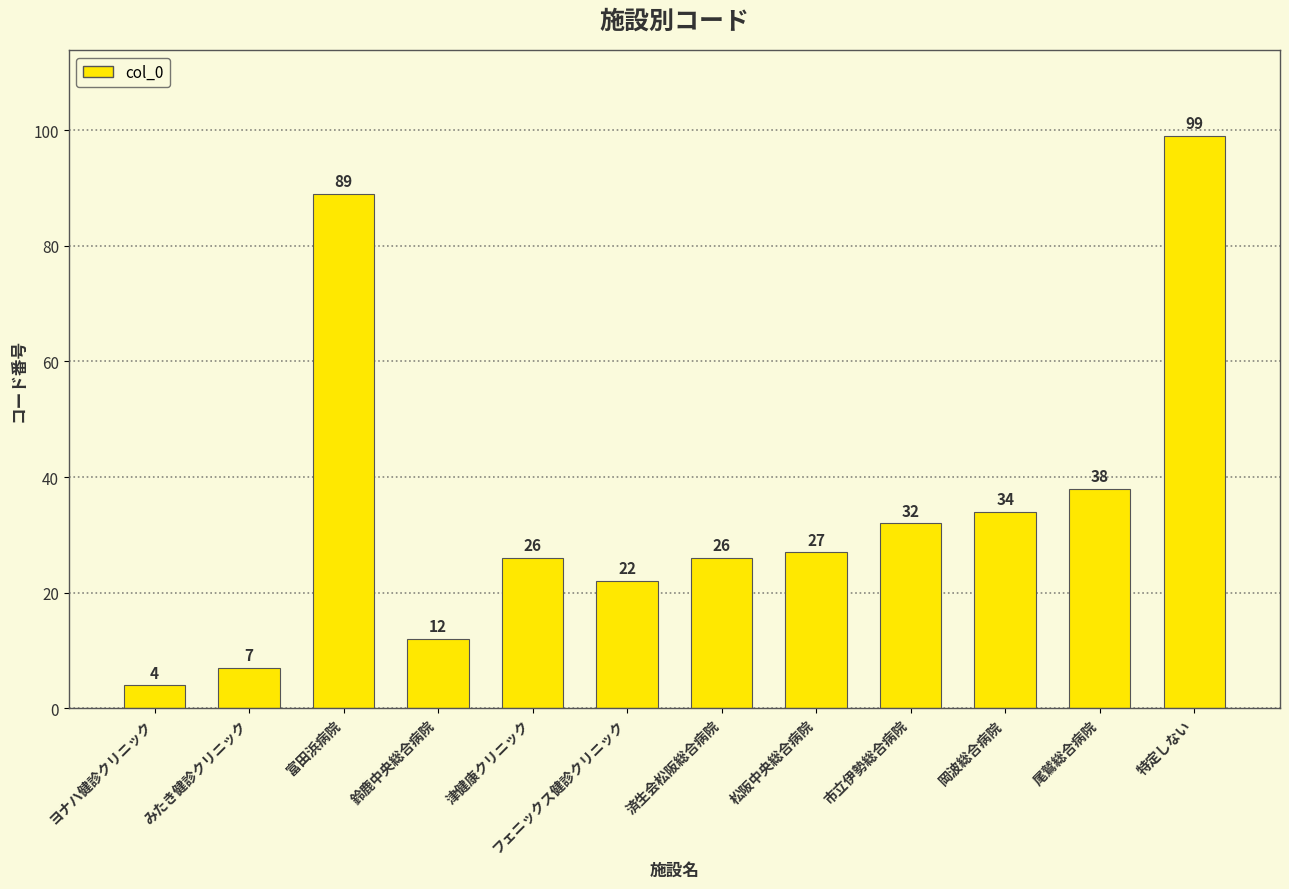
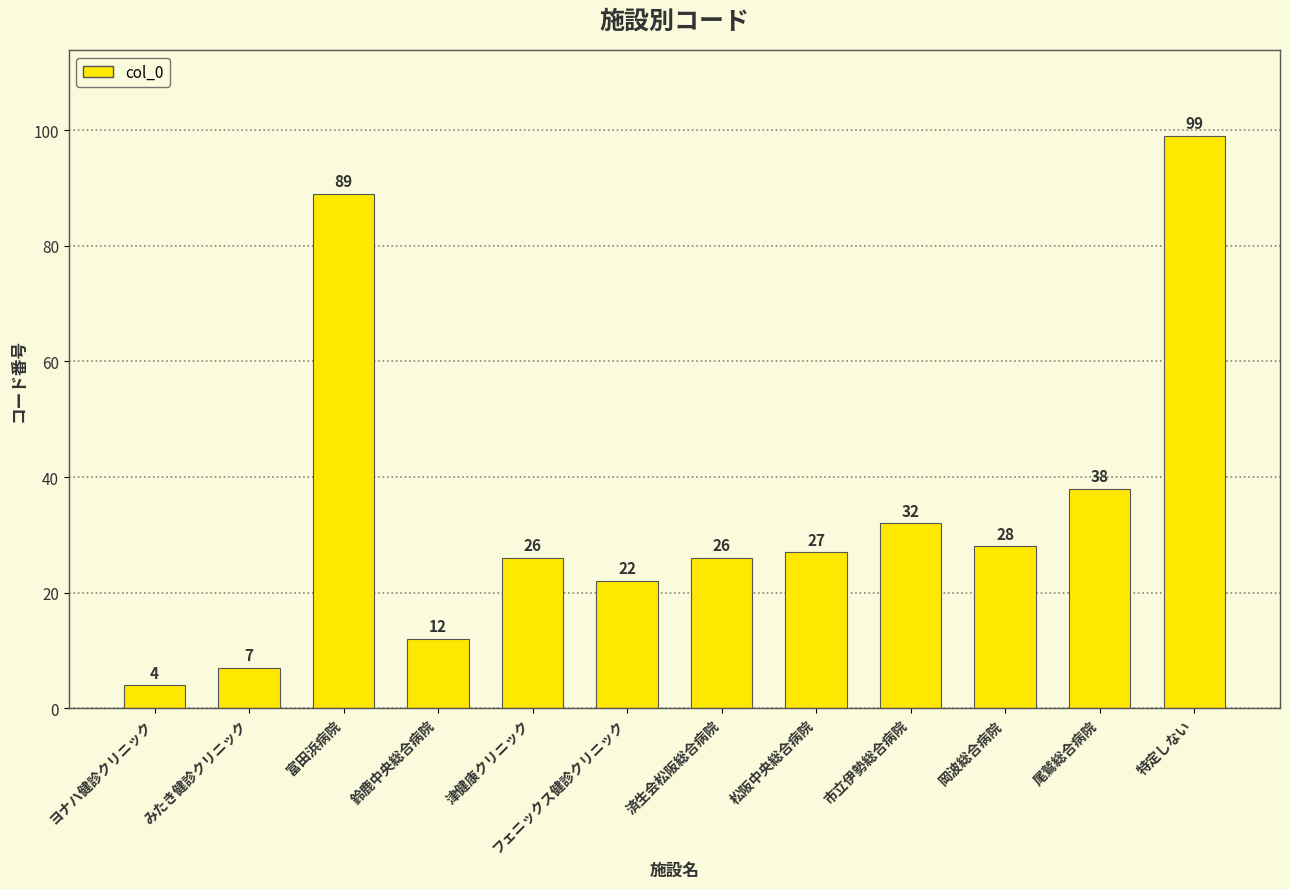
  {
    "ヨナハ健診クリニック": 4,
    "みたき健診クリニック": 7,
    "富田浜病院": 89,
    "鈴鹿中央総合病院": 12,
    "津健康クリニック": 26,
    "フェニックス健診クリニック": 22,
    "済生会松阪総合病院": 26,
    "松阪中央総合病院": 27,
    "市立伊勢総合病院": 32,
-   "岡波総合病院": 34,
+   "岡波総合病院": 28,
    "尾鷲総合病院": 38,
    "特定しない": 99
  }
